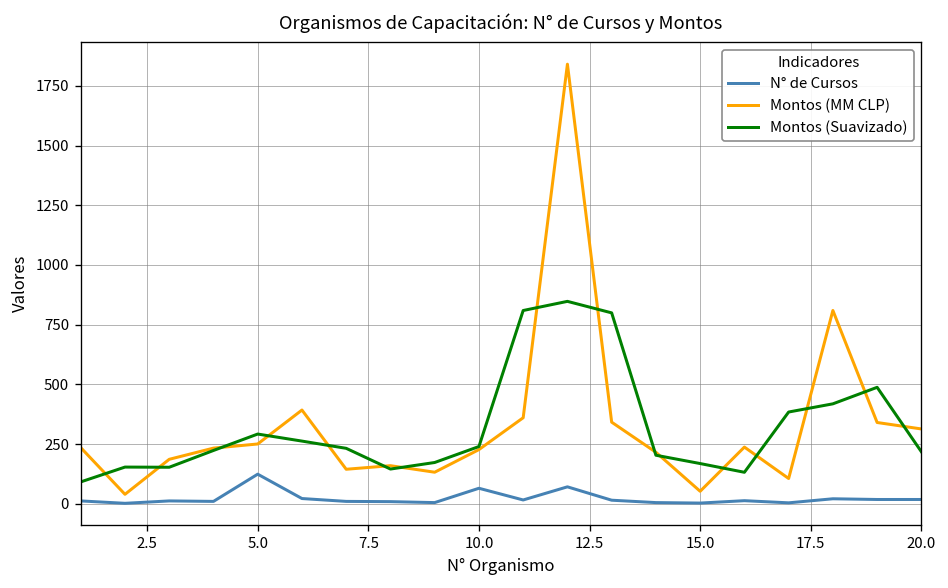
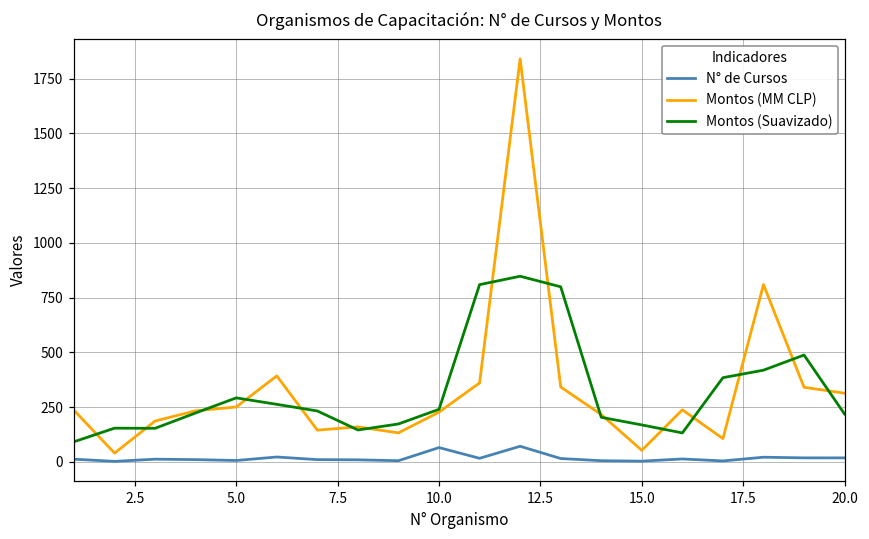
  {
    "N° de Cursos": {
-     "5.0": 120,
+     "5.0": 10,
      "10.0": 70,
      "15.0": 0,
      "20.0": 20
    },
    "Montos (MM CLP)": {
      "5.0": 250,
      "10.0": 230,
      "15.0": 50,
      "20.0": 310
    },
    "Montos (Suavizado)": {
      "5.0": 290,
      "10.0": 240,
      "15.0": 170,
      "20.0": 220
    }
  }
